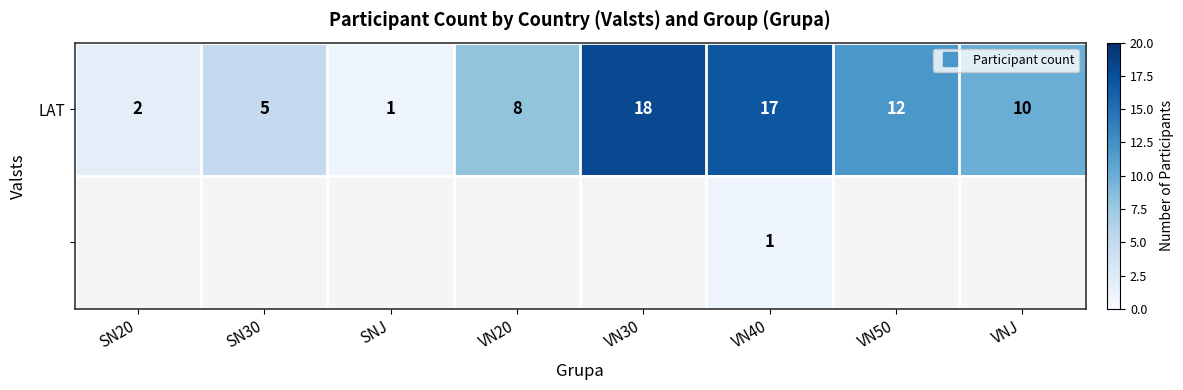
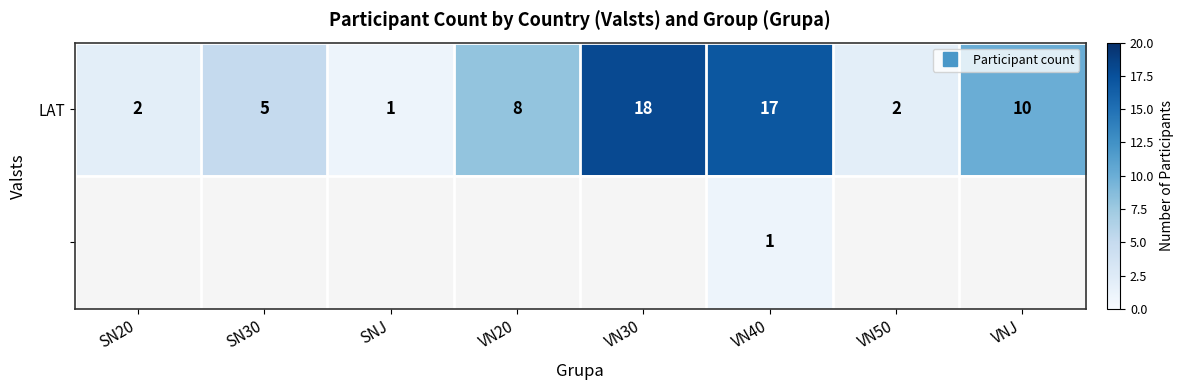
  {
    "LAT": {
      "SN20": 2,
      "SN30": 5,
      "SNJ": 1,
      "VN20": 8,
      "VN30": 18,
      "VN40": 17,
-     "VN50": 12,
+     "VN50": 2,
      "VNJ": 10
    }
  }
